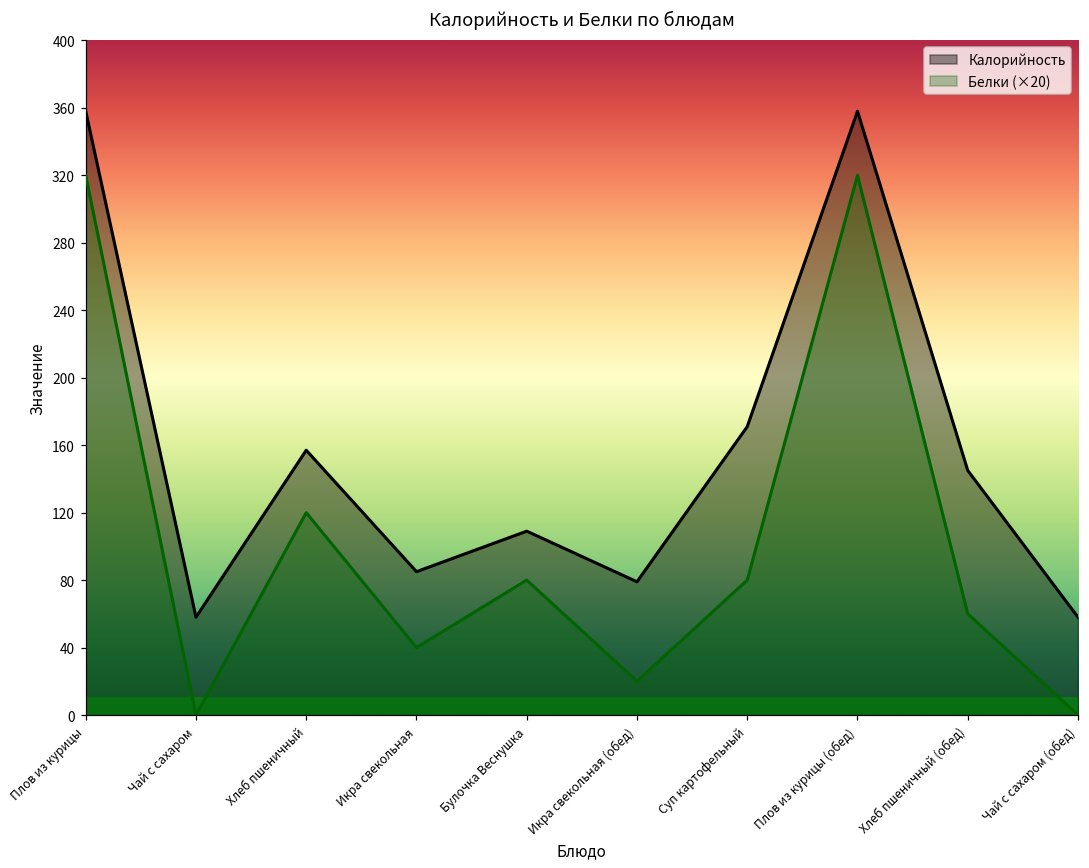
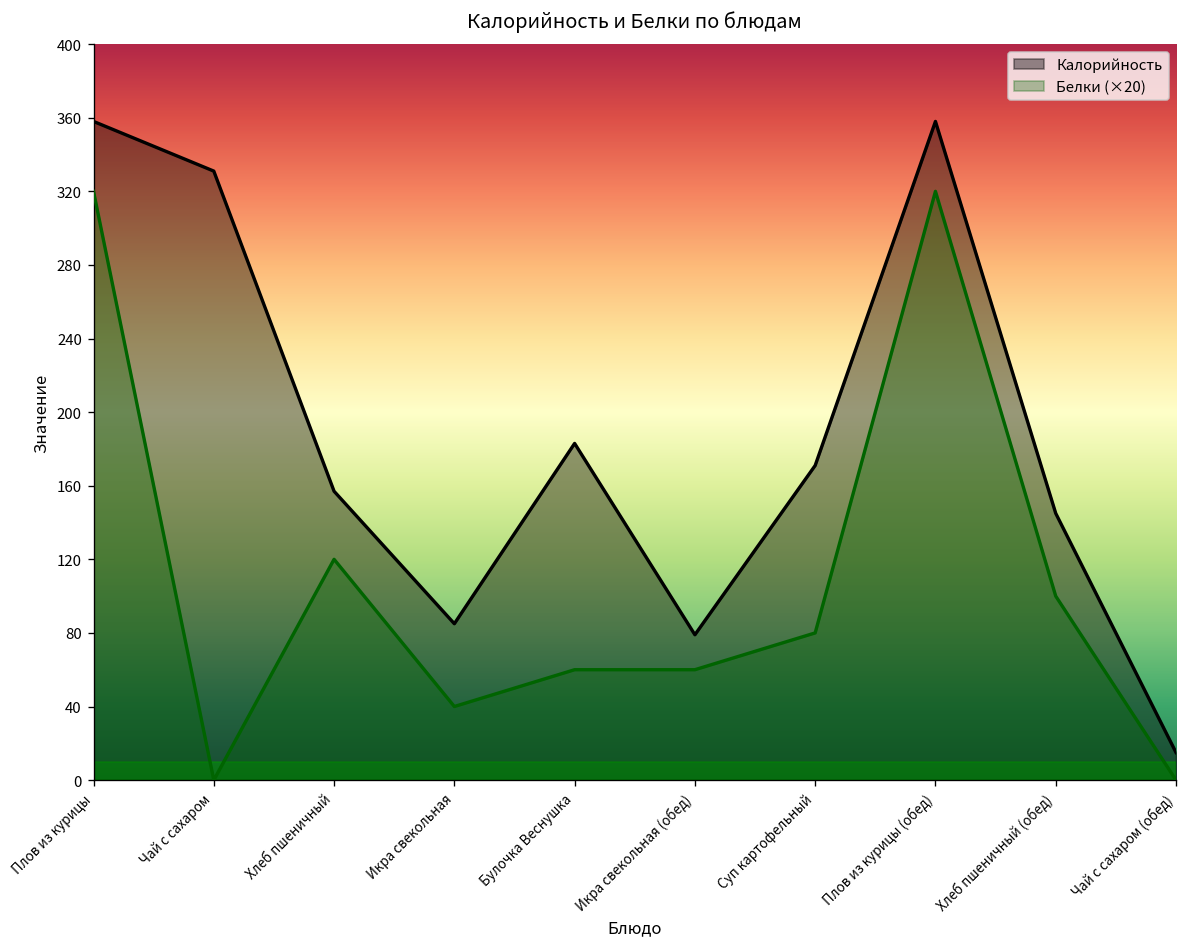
  {
    "Калорийность": {
      "Плов из курицы": 358,
-     "Чай с сахаром": 58,
+     "Чай с сахаром": 331,
      "Хлеб пшеничный": 157,
      "Икра свекольная": 85,
-     "Булочка Веснушка": 109,
+     "Булочка Веснушка": 183,
      "Икра свекольная (обед)": 79,
      "Суп картофельный": 171,
      "Плов из курицы (обед)": 358,
      "Хлеб пшеничный (обед)": 145,
-     "Чай с сахаром (обед)": 58
+     "Чай с сахаром (обед)": 15
    },
    "Белки (×20)": {
      "Плов из курицы": 320,
      "Хлеб пшеничный": 120,
      "Икра свекольная": 40,
-     "Булочка Веснушка": 80,
-     "Икра свекольная (обед)": 20,
+     "Булочка Веснушка": 60,
+     "Икра свекольная (обед)": 60,
      "Суп картофельный": 80,
      "Плов из курицы (обед)": 320,
-     "Хлеб пшеничный (обед)": 60
+     "Хлеб пшеничный (обед)": 100
    }
  }
